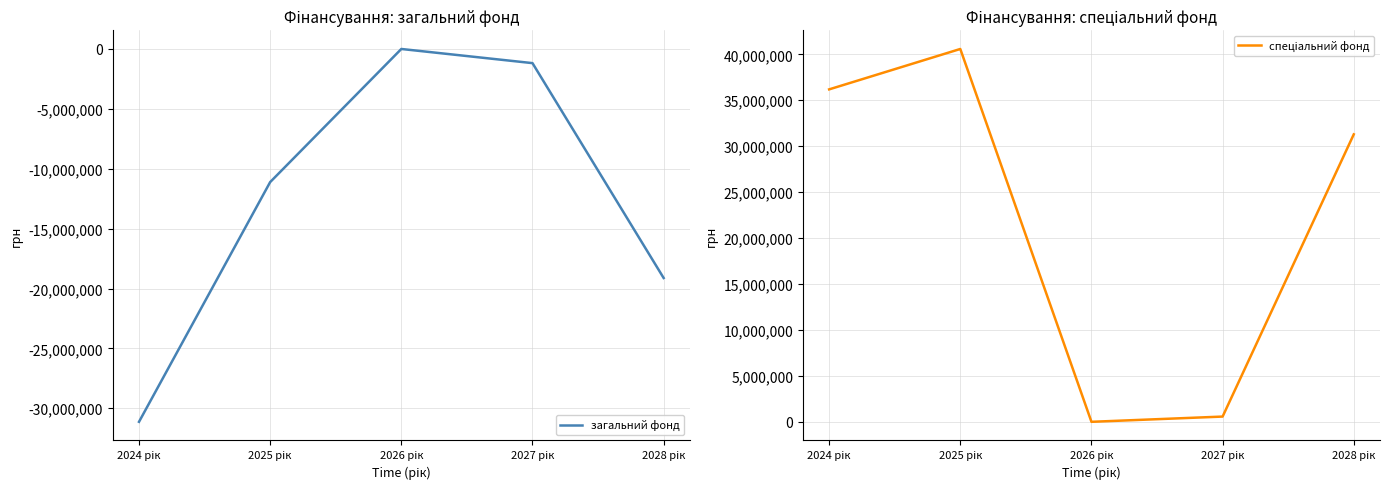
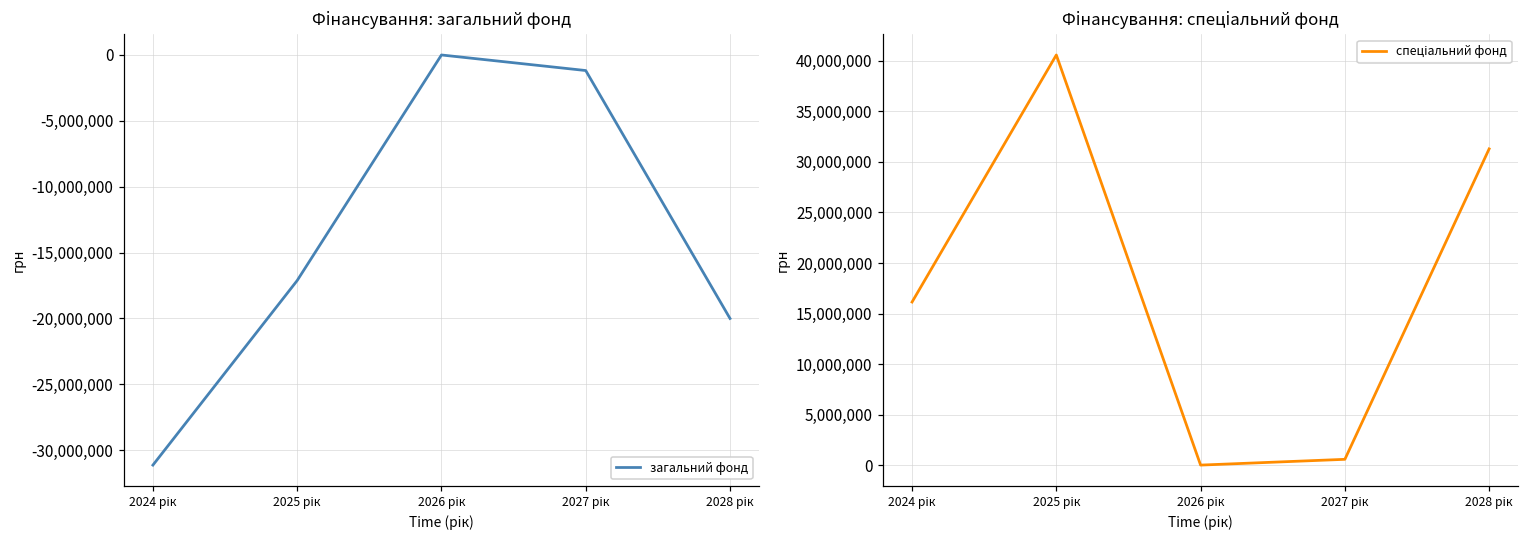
  {
    "Фінансування: загальний фонд": {
      "2024 рік": "-31,100,000",
-     "2025 рік": "-11,100,000",
+     "2025 рік": "-17,100,000",
      "2026 рік": "0",
      "2027 рік": "-1,200,000",
-     "2028 рік": "-19,100,000"
+     "2028 рік": "-20,000,000"
    },
    "Фінансування: спеціальний фонд": {
-     "2024 рік": "36,000,000",
+     "2024 рік": "16,000,000",
      "2025 рік": "41,000,000",
      "2026 рік": "0",
      "2027 рік": "1,000,000",
      "2028 рік": "31,000,000"
    }
  }
